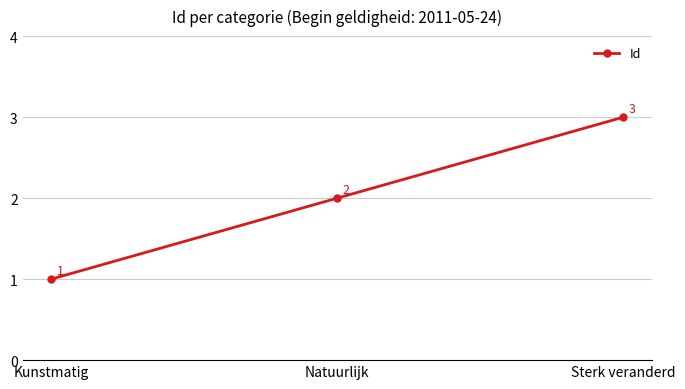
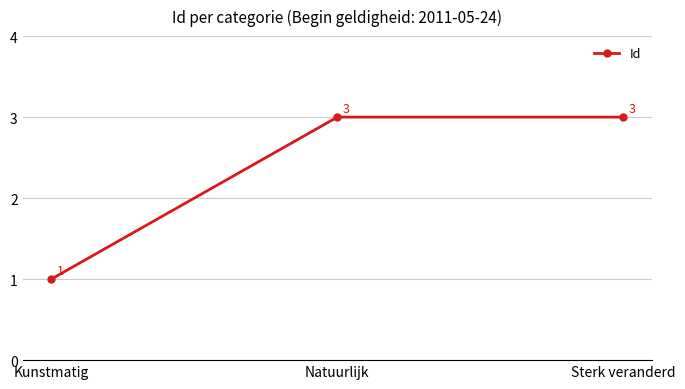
  {
    "Kunstmatig": 1,
-   "Natuurlijk": 2,
+   "Natuurlijk": 3,
    "Sterk veranderd": 3
  }
